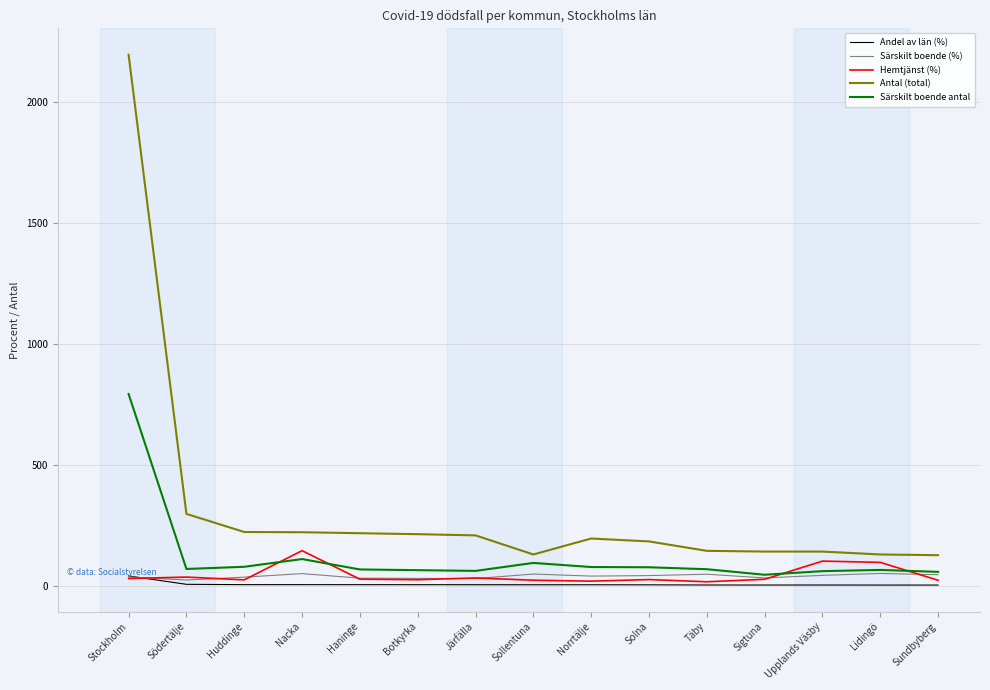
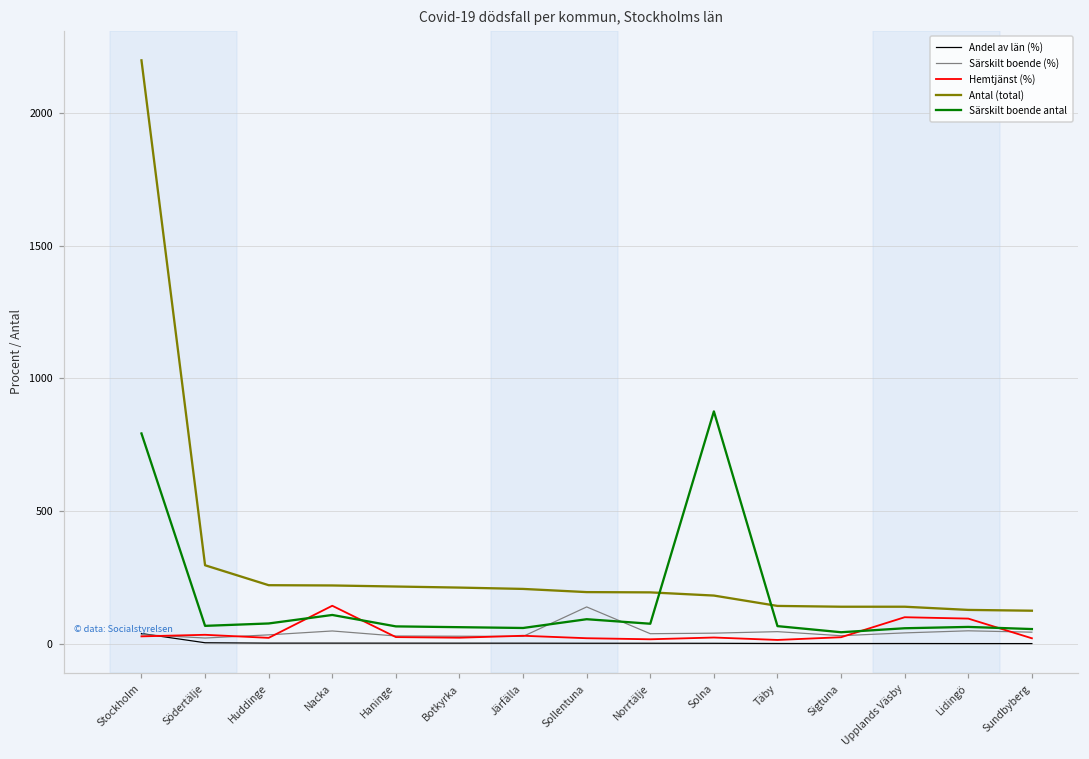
  {
    "Andel av län (%)": {
      "Södertälje": 10,
      "Huddinge": 0,
      "Nacka": 0,
      "Haninge": 0,
      "Botkyrka": 0,
      "Järfälla": 0,
      "Sollentuna": 0,
      "Norrtälje": 0,
      "Solna": 0,
      "Täby": 0,
      "Sigtuna": 0,
      "Upplands Väsby": 0,
      "Lidingö": 0,
      "Sundbyberg": 0
    },
    "Särskilt boende (%)": {
      "Södertälje": 20,
      "Huddinge": 40,
      "Nacka": 50,
-     "Sollentuna": 50,
+     "Sollentuna": 140,
      "Norrtälje": 40,
      "Solna": 40,
      "Täby": 50,
      "Upplands Väsby": 40,
      "Lidingö": 50,
      "Sundbyberg": 50
    },
    "Hemtjänst (%)": {
      "Södertälje": 40,
      "Huddinge": 20,
      "Nacka": 140,
      "Sollentuna": 20,
      "Norrtälje": 20,
      "Solna": 30,
      "Täby": 20,
      "Upplands Väsby": 100,
      "Lidingö": 100,
      "Sundbyberg": 20
    },
    "Antal (total)": {
      "Stockholm": 2200,
      "Södertälje": 300,
      "Huddinge": 220,
      "Nacka": 220,
      "Haninge": 220,
      "Botkyrka": 210,
      "Järfälla": 210,
-     "Sollentuna": 130,
+     "Sollentuna": 200,
      "Norrtälje": 200,
      "Solna": 180,
      "Täby": 140,
      "Sigtuna": 140,
      "Upplands Väsby": 140,
      "Lidingö": 130,
      "Sundbyberg": 130
    },
    "Särskilt boende antal": {
      "Stockholm": 790,
      "Södertälje": 70,
      "Huddinge": 80,
      "Nacka": 110,
      "Haninge": 70,
      "Botkyrka": 60,
      "Järfälla": 60,
      "Sollentuna": 90,
      "Norrtälje": 80,
-     "Solna": 80,
+     "Solna": 880,
      "Täby": 70,
      "Sigtuna": 50,
      "Upplands Väsby": 60,
      "Lidingö": 70,
      "Sundbyberg": 60
    }
  }
